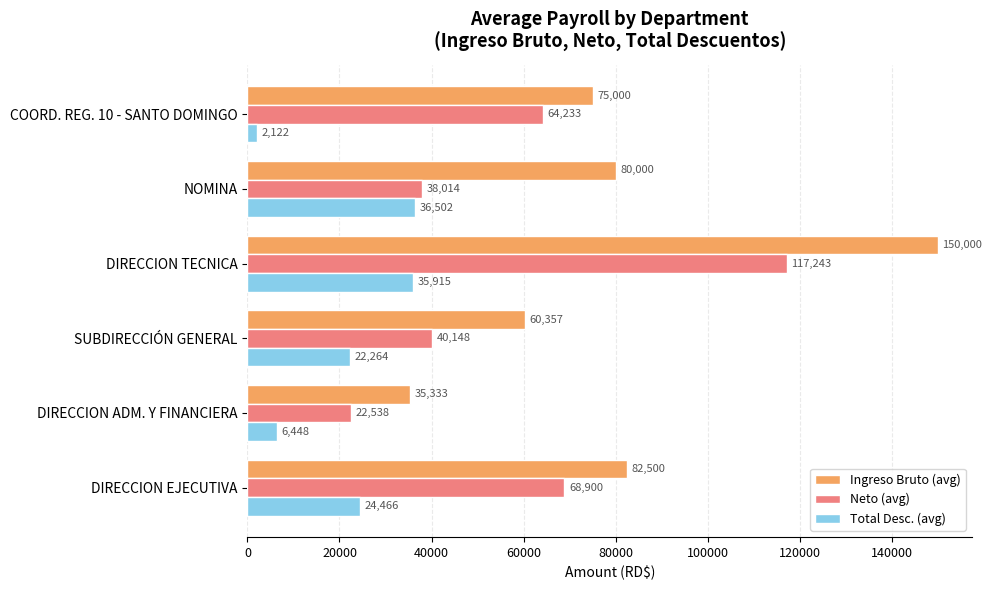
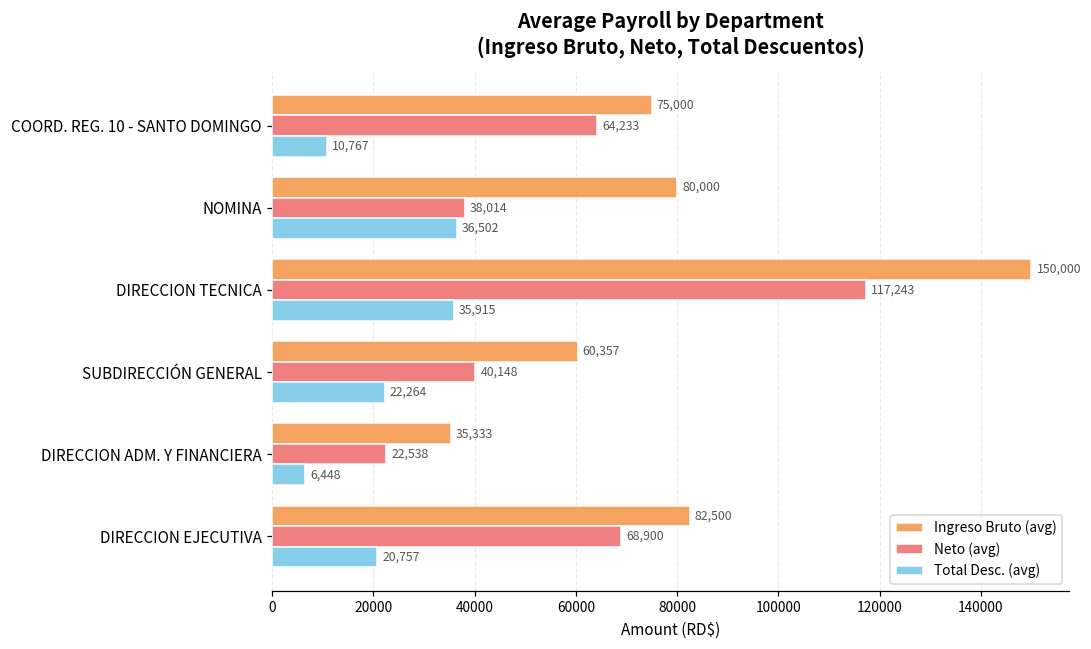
  {
    "Total Desc. (avg)": {
-     "COORD. REG. 10 - SANTO DOMINGO": "2,122",
+     "COORD. REG. 10 - SANTO DOMINGO": "10,767",
      "NOMINA": "36,502",
      "DIRECCION TECNICA": "35,915",
      "SUBDIRECCIÓN GENERAL": "22,264",
      "DIRECCION ADM. Y FINANCIERA": "6,448",
-     "DIRECCION EJECUTIVA": "24,466"
+     "DIRECCION EJECUTIVA": "20,757"
    }
  }
